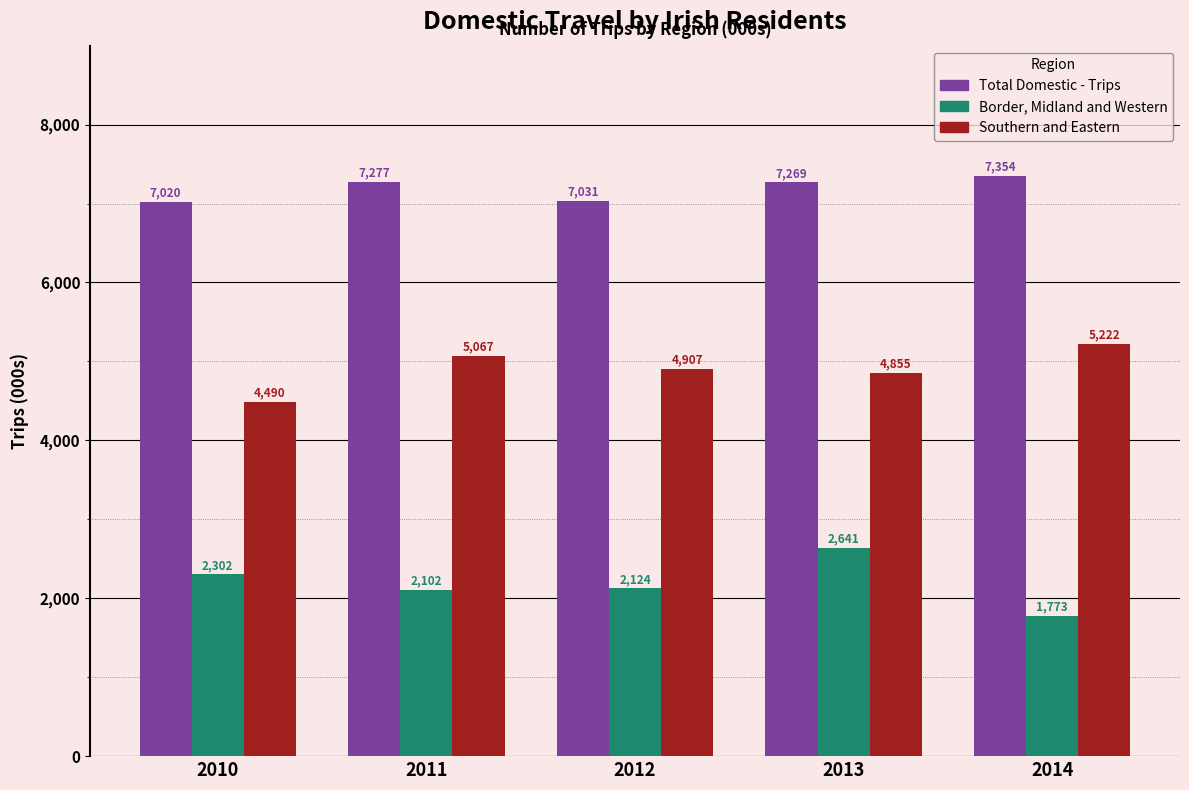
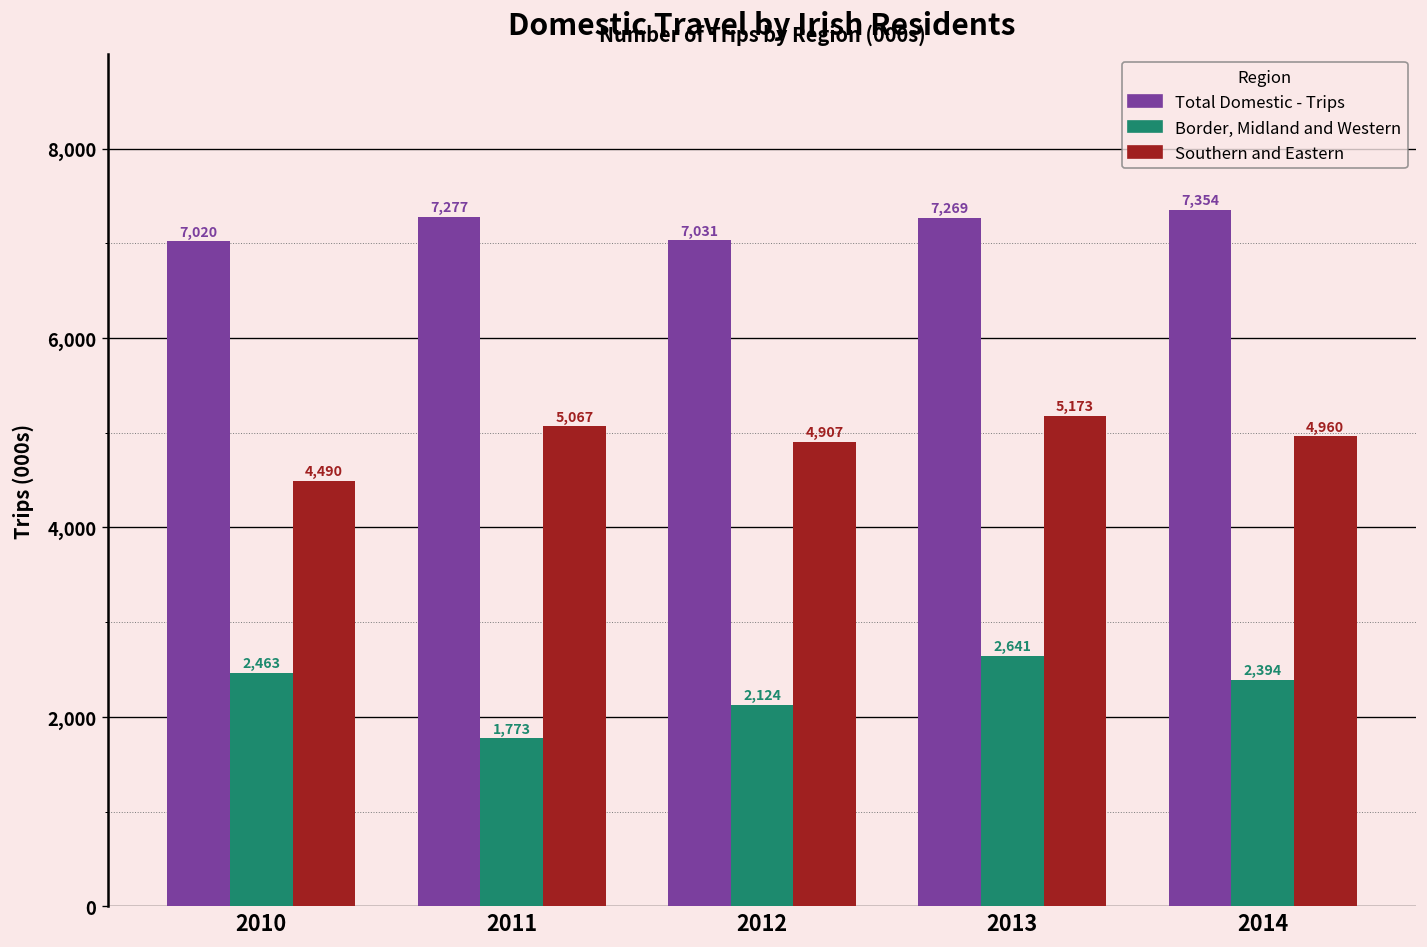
  {
    "Total Domestic - Trips": {
      "2010": "7,020",
      "2011": "7,277",
      "2012": "7,031",
      "2013": "7,269",
      "2014": "7,354"
    },
    "Border, Midland and Western": {
-     "2010": "2,302",
-     "2011": "2,102",
+     "2010": "2,463",
+     "2011": "1,773",
      "2012": "2,124",
      "2013": "2,641",
-     "2014": "1,773"
+     "2014": "2,394"
    },
    "Southern and Eastern": {
      "2010": "4,490",
      "2011": "5,067",
      "2012": "4,907",
-     "2013": "4,855",
-     "2014": "5,222"
+     "2013": "5,173",
+     "2014": "4,960"
    }
  }
